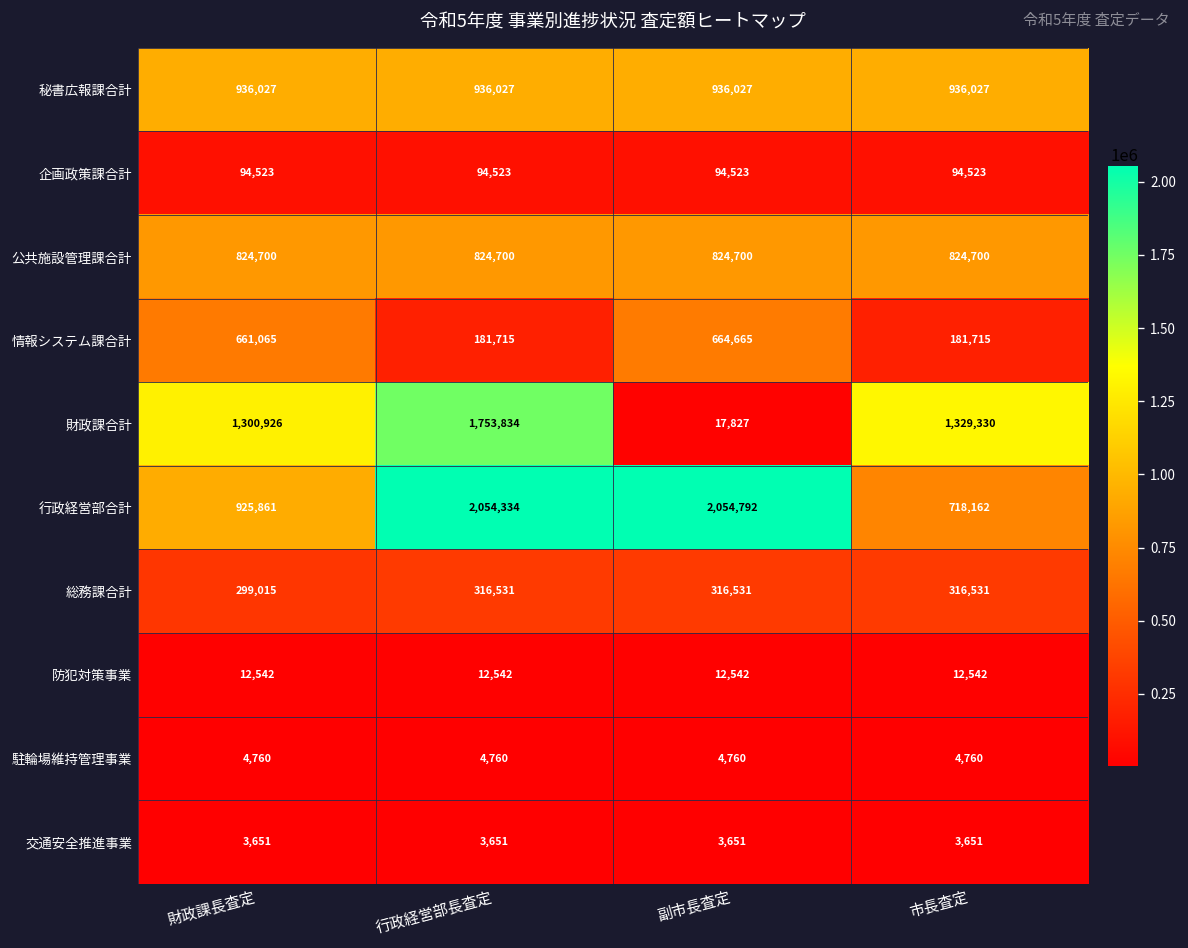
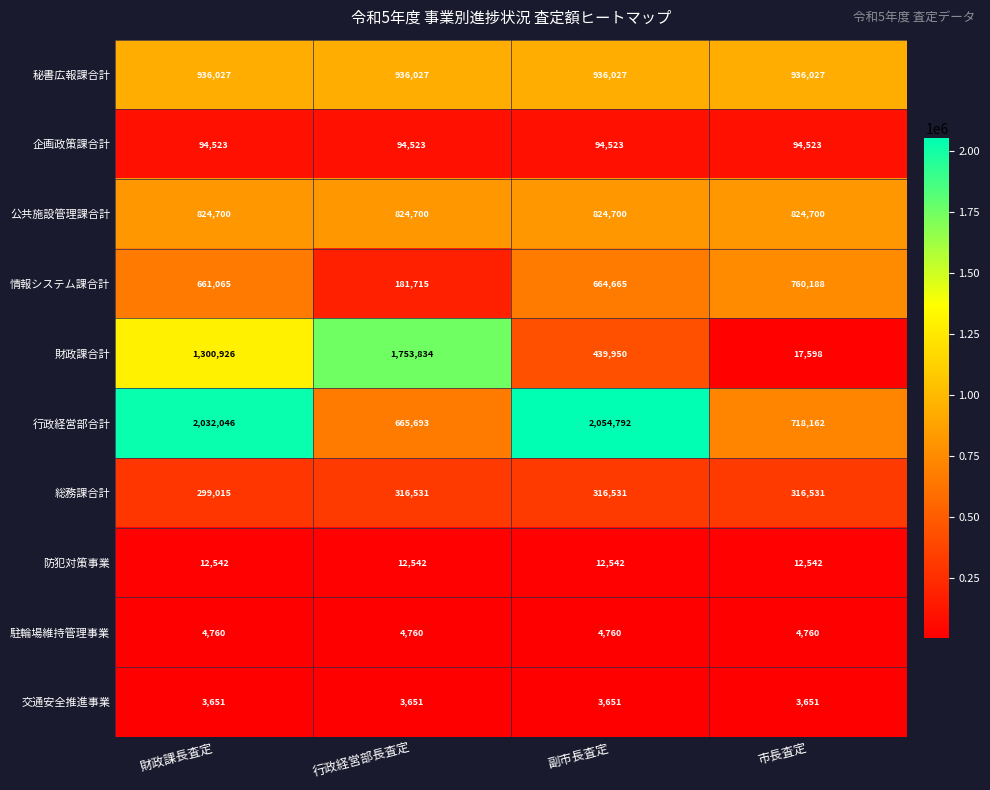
  {
    "秘書広報課合計": {
      "財政課長査定": "936,027",
      "行政経営部長査定": "936,027",
      "副市長査定": "936,027",
      "市長査定": "936,027"
    },
    "企画政策課合計": {
      "財政課長査定": "94,523",
      "行政経営部長査定": "94,523",
      "副市長査定": "94,523",
      "市長査定": "94,523"
    },
    "公共施設管理課合計": {
      "財政課長査定": "824,700",
      "行政経営部長査定": "824,700",
      "副市長査定": "824,700",
      "市長査定": "824,700"
    },
    "情報システム課合計": {
      "財政課長査定": "661,065",
      "行政経営部長査定": "181,715",
      "副市長査定": "664,665",
-     "市長査定": "181,715"
+     "市長査定": "760,188"
    },
    "財政課合計": {
      "財政課長査定": "1,300,926",
      "行政経営部長査定": "1,753,834",
-     "副市長査定": "17,827",
-     "市長査定": "1,329,330"
+     "副市長査定": "439,950",
+     "市長査定": "17,598"
    },
    "行政経営部合計": {
-     "財政課長査定": "925,861",
-     "行政経営部長査定": "2,054,334",
+     "財政課長査定": "2,032,046",
+     "行政経営部長査定": "665,693",
      "副市長査定": "2,054,792",
      "市長査定": "718,162"
    },
    "総務課合計": {
      "財政課長査定": "299,015",
      "行政経営部長査定": "316,531",
      "副市長査定": "316,531",
      "市長査定": "316,531"
    },
    "防犯対策事業": {
      "財政課長査定": "12,542",
      "行政経営部長査定": "12,542",
      "副市長査定": "12,542",
      "市長査定": "12,542"
    },
    "駐輪場維持管理事業": {
      "財政課長査定": "4,760",
      "行政経営部長査定": "4,760",
      "副市長査定": "4,760",
      "市長査定": "4,760"
    },
    "交通安全推進事業": {
      "財政課長査定": "3,651",
      "行政経営部長査定": "3,651",
      "副市長査定": "3,651",
      "市長査定": "3,651"
    }
  }
